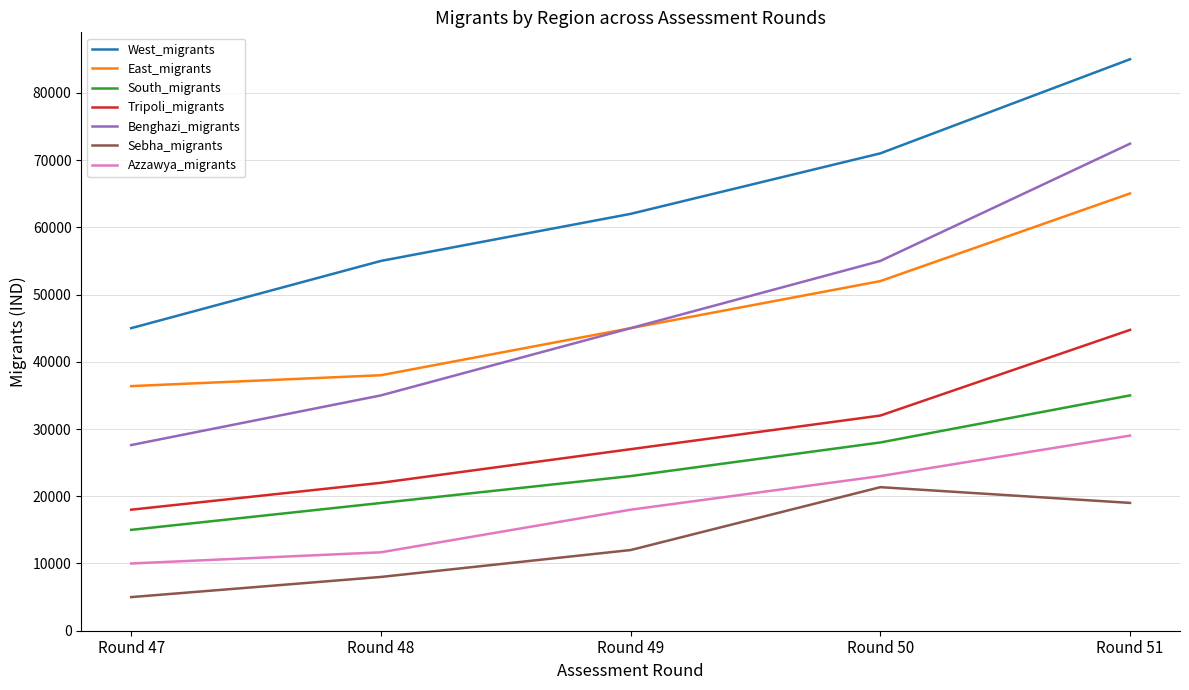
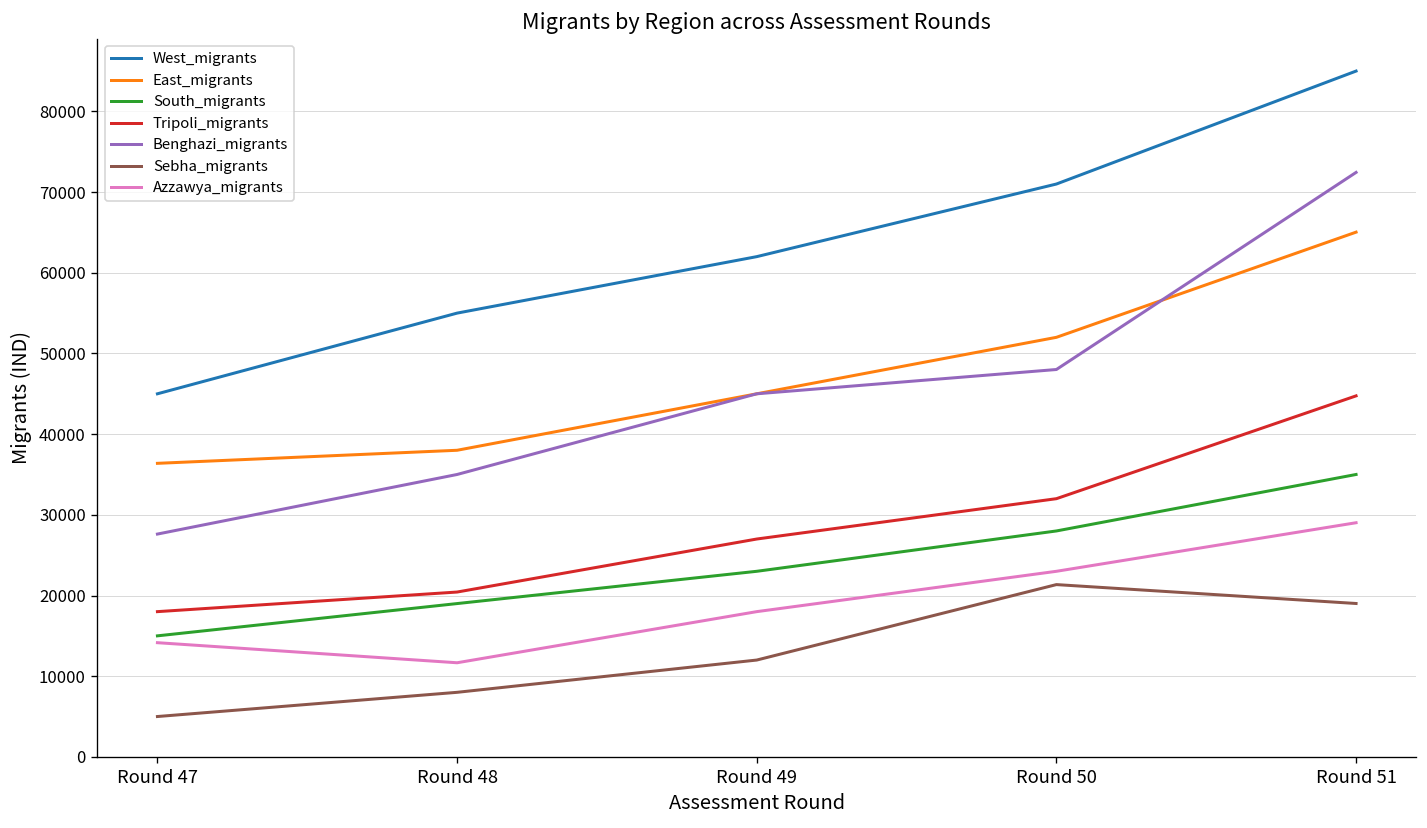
  {
    "West_migrants": {
      "Round 47": 45000,
      "Round 48": 55000,
      "Round 49": 62000,
      "Round 50": 71000,
      "Round 51": 85000
    },
    "East_migrants": {
      "Round 47": 36000,
      "Round 48": 38000,
      "Round 50": 52000,
      "Round 51": 65000
    },
    "South_migrants": {
      "Round 47": 15000,
      "Round 48": 19000,
      "Round 49": 23000,
      "Round 50": 28000,
      "Round 51": 35000
    },
    "Tripoli_migrants": {
      "Round 47": 18000,
-     "Round 48": 22000,
+     "Round 48": 20000,
      "Round 49": 27000,
      "Round 50": 32000,
      "Round 51": 45000
    },
    "Benghazi_migrants": {
      "Round 47": 28000,
      "Round 48": 35000,
-     "Round 50": 55000,
+     "Round 50": 48000,
      "Round 51": 72000
    },
    "Sebha_migrants": {
      "Round 47": 5000,
      "Round 48": 8000,
      "Round 49": 12000,
      "Round 50": 21000,
      "Round 51": 19000
    },
    "Azzawya_migrants": {
-     "Round 47": 10000,
+     "Round 47": 14000,
      "Round 48": 12000,
      "Round 49": 18000,
      "Round 50": 23000,
      "Round 51": 29000
    }
  }
